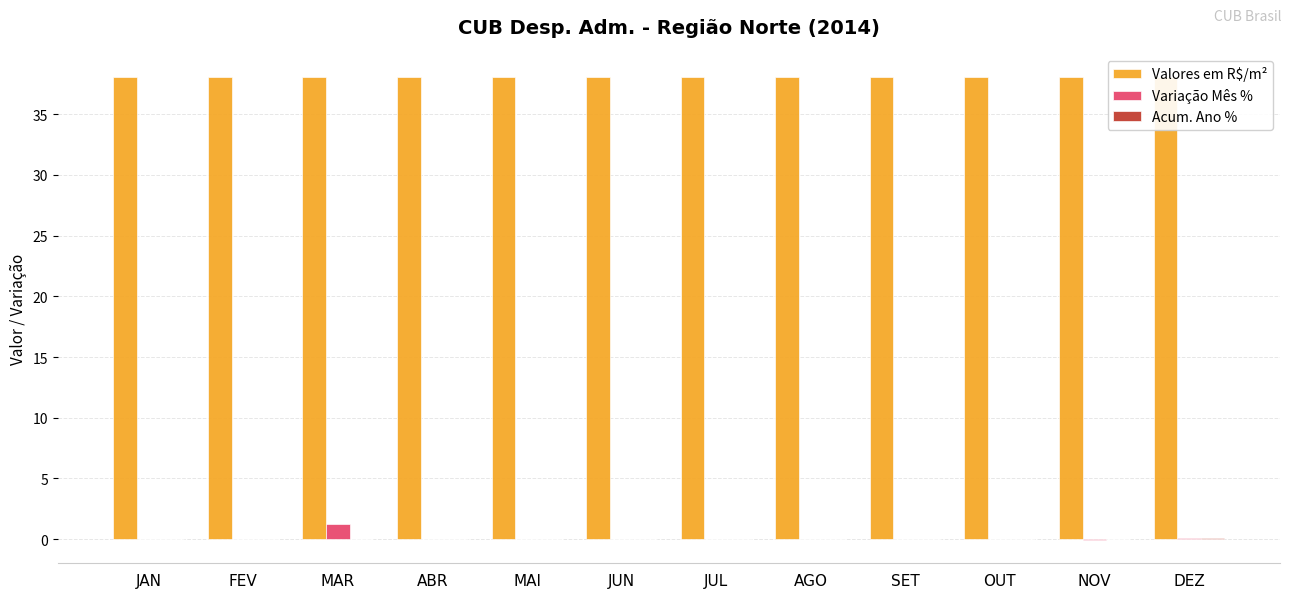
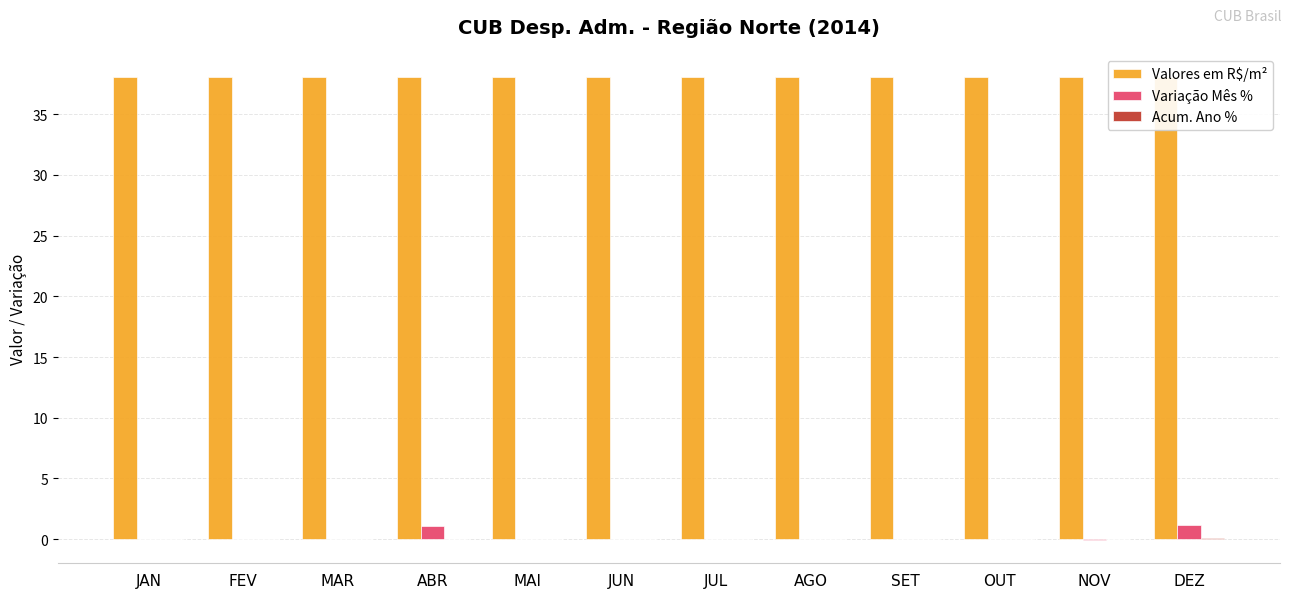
  {
    "Valores em R$/m²": {
      "JAN": 38.0,
      "FEV": 38.0,
      "MAR": 38.0,
      "ABR": 38.1,
      "MAI": 38.1,
      "JUN": 38.1,
      "JUL": 38.1,
      "AGO": 38.1,
      "SET": 38.1,
      "OUT": 38.1,
      "NOV": 38.0
    },
    "Variação Mês %": {
      "JAN": 0.0,
      "FEV": 0.0,
-     "MAR": 1.2,
-     "ABR": 0.0,
+     "MAR": 0.0,
+     "ABR": 1.1,
      "MAI": 0.0,
      "JUN": 0.0,
      "JUL": 0.0,
      "AGO": 0.0,
      "SET": 0.0,
      "OUT": 0.0,
-     "DEZ": 0.1
+     "DEZ": 1.2
    },
    "Acum. Ano %": {
      "JAN": 0.0,
      "FEV": 0.0
    }
  }
